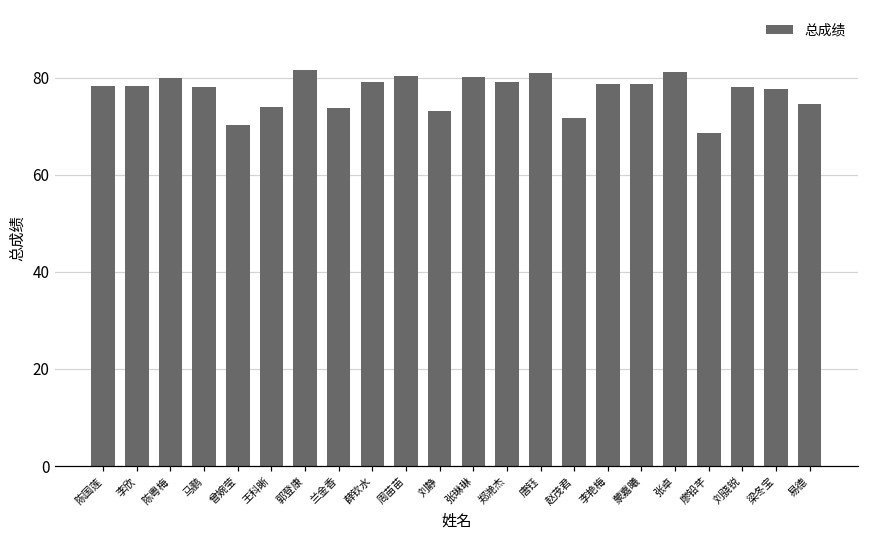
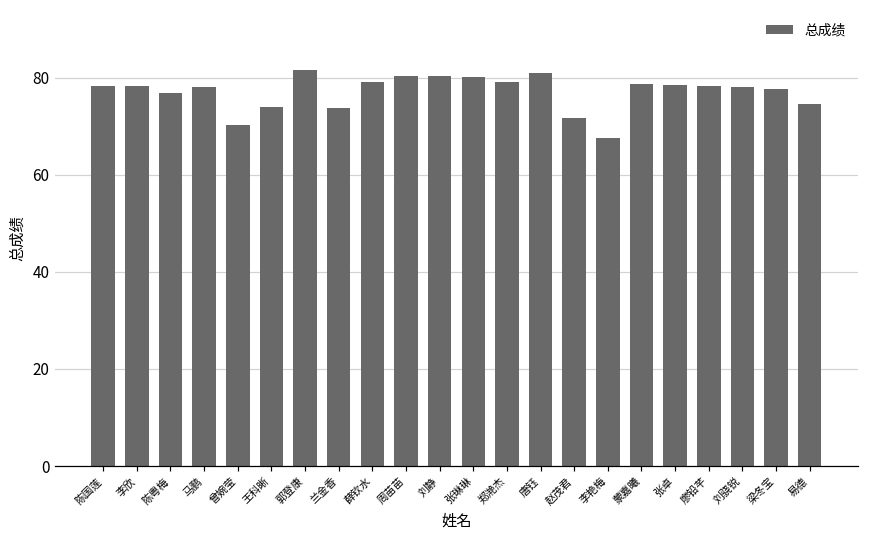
  {
    "陈国莲": 78,
    "李欣": 78,
-   "陈粤梅": 80,
+   "陈粤梅": 77,
    "马鹏": 78,
    "曾婉莹": 70,
    "王科晰": 74,
    "郭登康": 81,
    "兰金香": 74,
    "薛钦水": 79,
    "周苗苗": 80,
-   "刘静": 73,
+   "刘静": 80,
    "张琳琳": 80,
    "郑滟杰": 79,
    "唐钰": 81,
    "赵茂君": 72,
-   "李艳梅": 79,
+   "李艳梅": 68,
    "蒙嘉曦": 79,
-   "张卓": 81,
-   "廖铅芊": 69,
+   "张卓": 78,
+   "廖铅芊": 78,
    "刘骁锐": 78,
    "梁冬宝": 78,
    "易德": 75
  }
